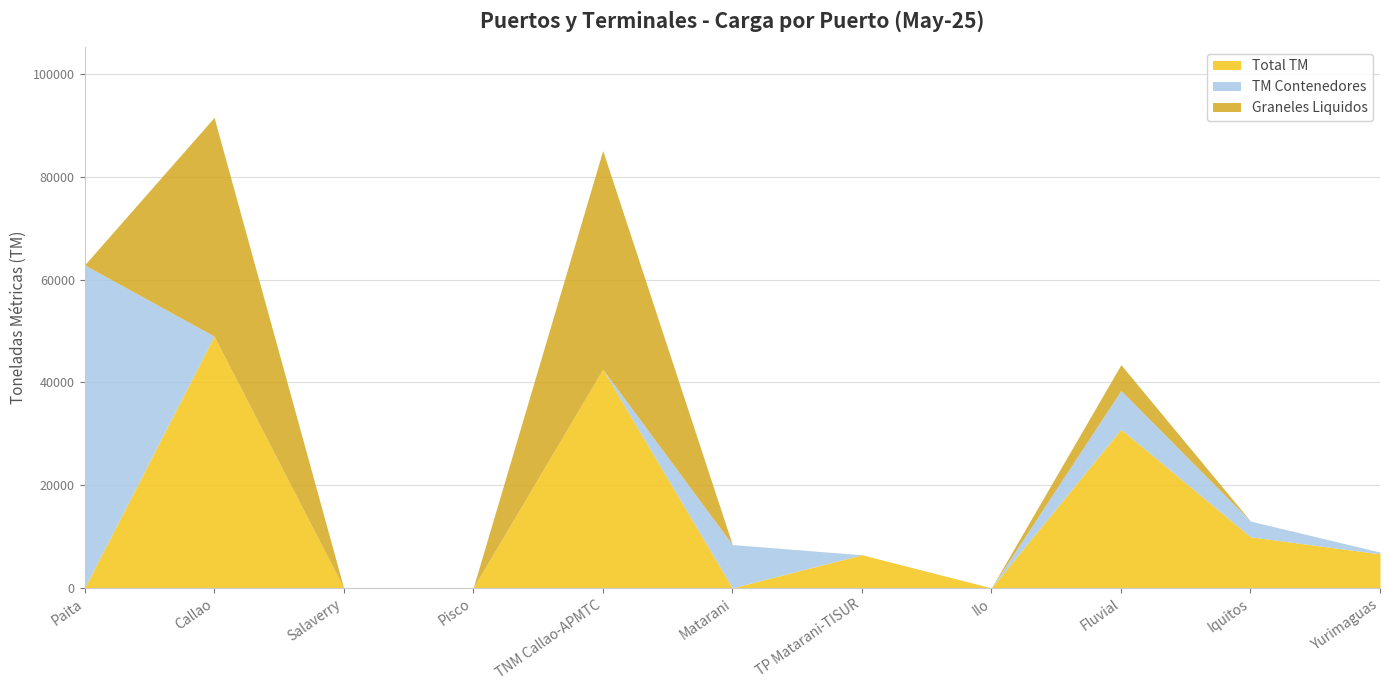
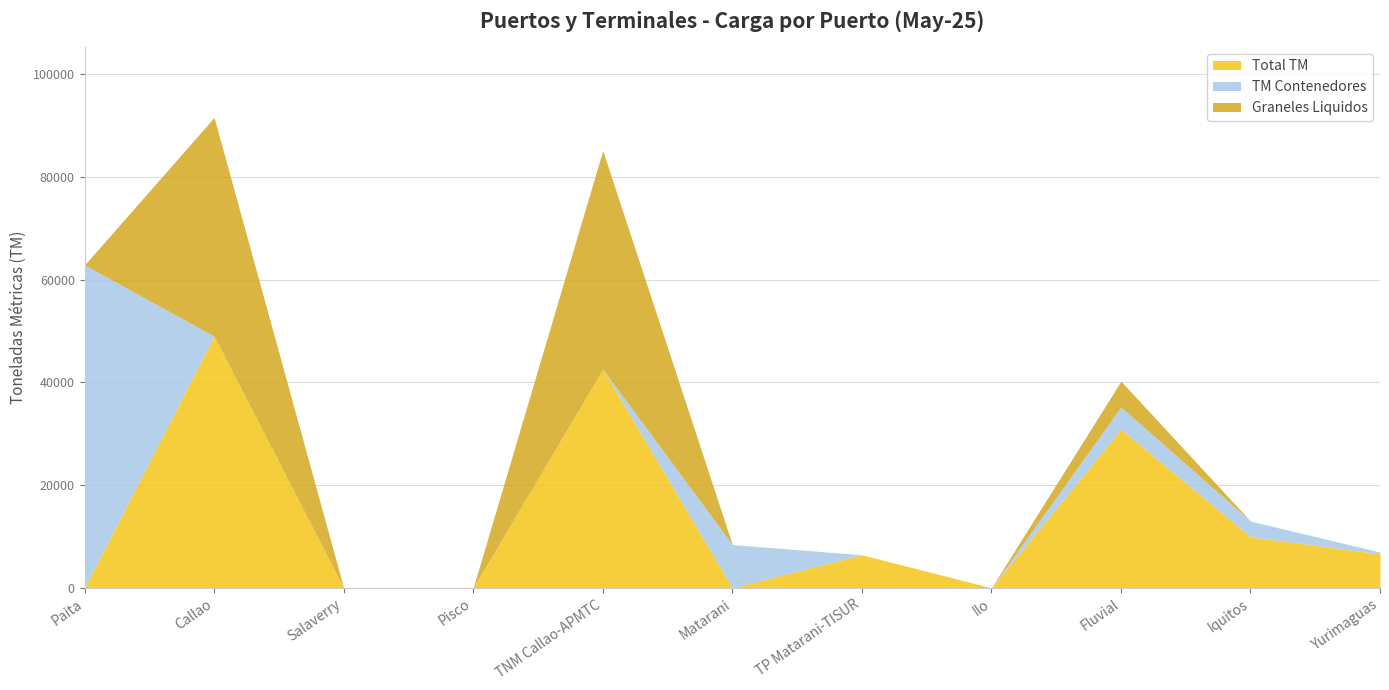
  {
    "TM Contenedores": {
-     "Fluvial": 8000
+     "Fluvial": 4000
    }
  }
